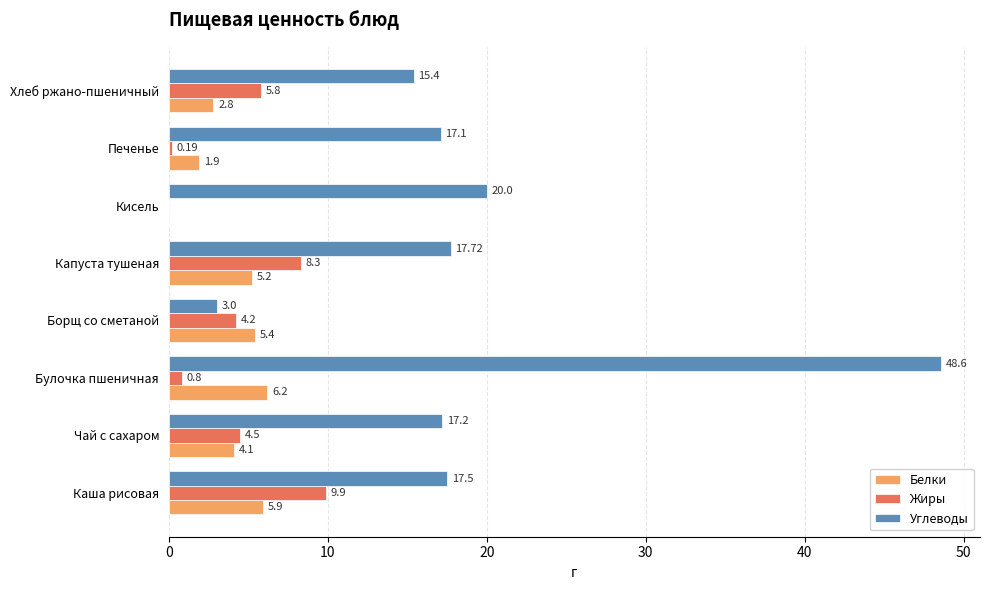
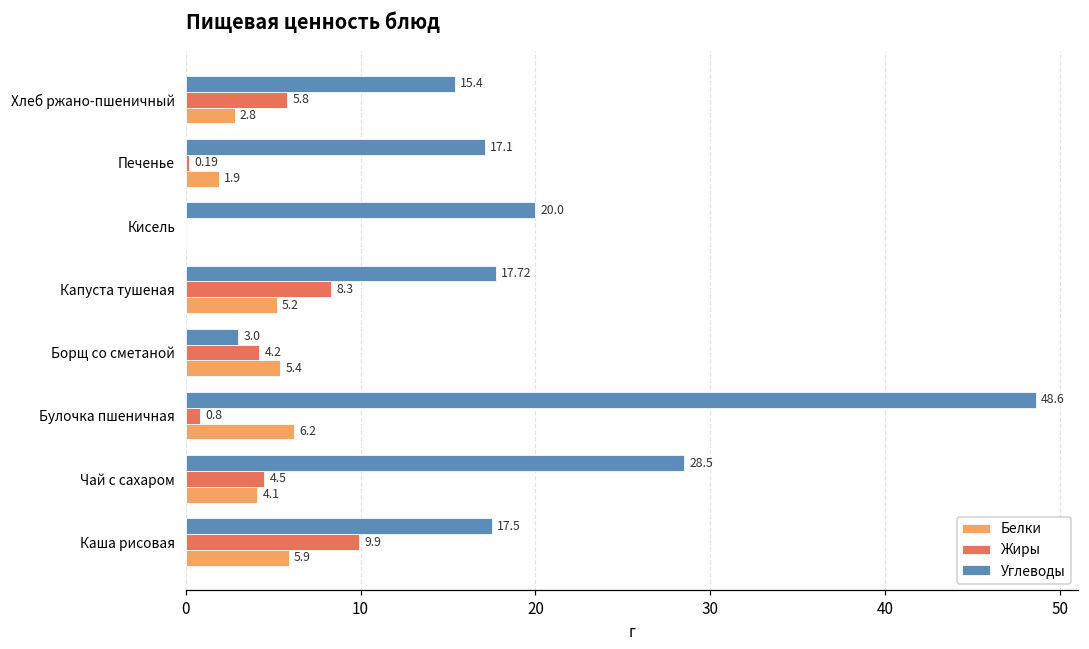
  {
    "Углеводы": {
      "Хлеб ржано-пшеничный": 15.4,
      "Печенье": 17.1,
      "Кисель": 20.0,
      "Капуста тушеная": 17.72,
      "Борщ со сметаной": 3.0,
      "Булочка пшеничная": 48.6,
-     "Чай с сахаром": 17.2,
+     "Чай с сахаром": 28.5,
      "Каша рисовая": 17.5
    }
  }
